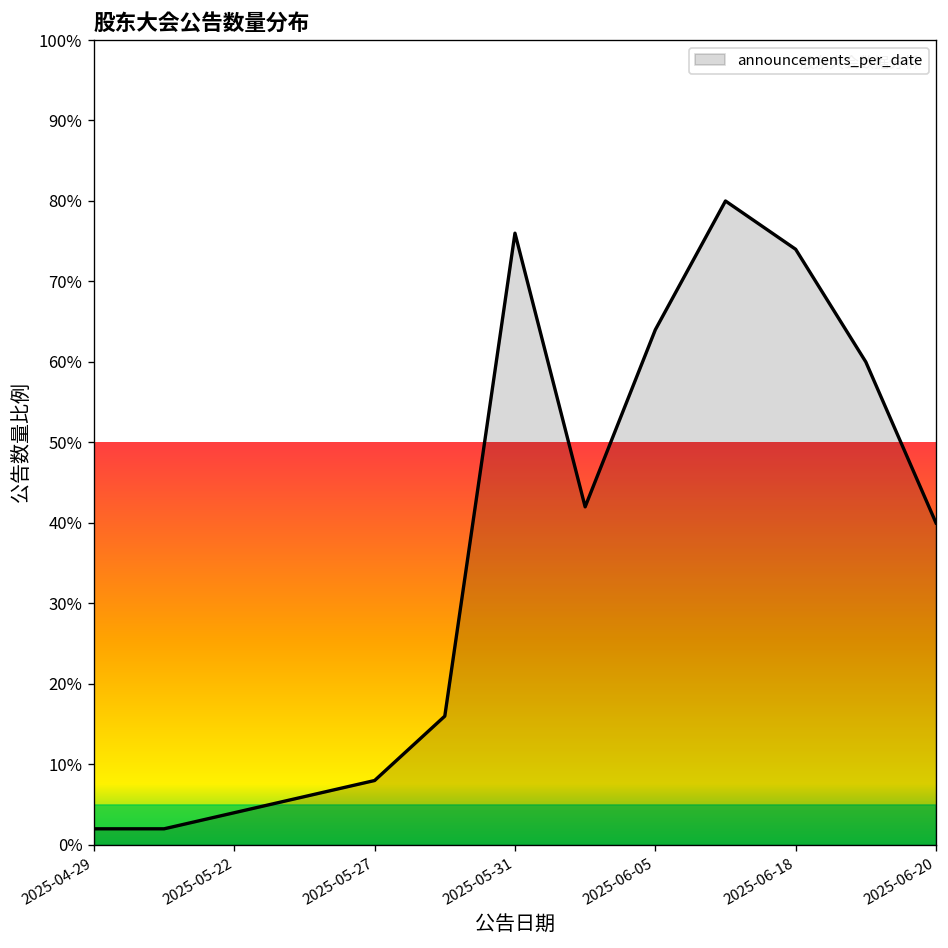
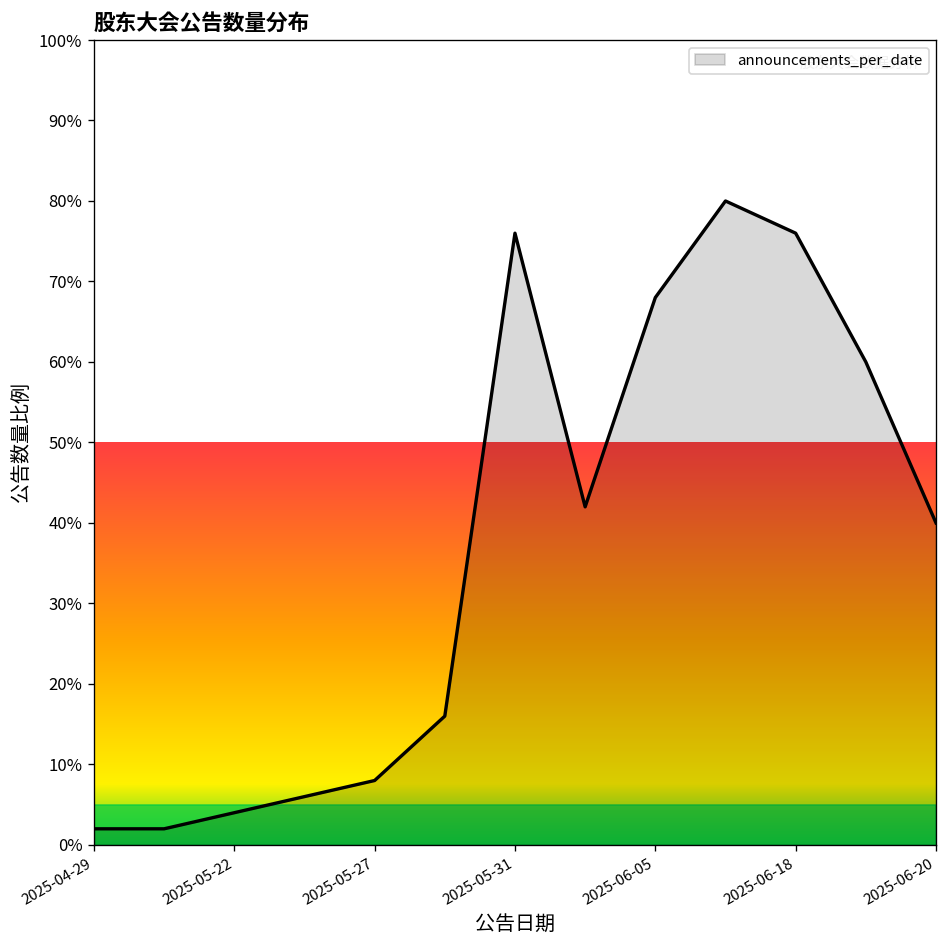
  {
    "2025-05-27": "8%",
    "2025-05-31": "76%",
-   "2025-06-05": "64%",
-   "2025-06-18": "74%",
+   "2025-06-05": "68%",
+   "2025-06-18": "76%",
    "2025-06-20": "40%"
  }
